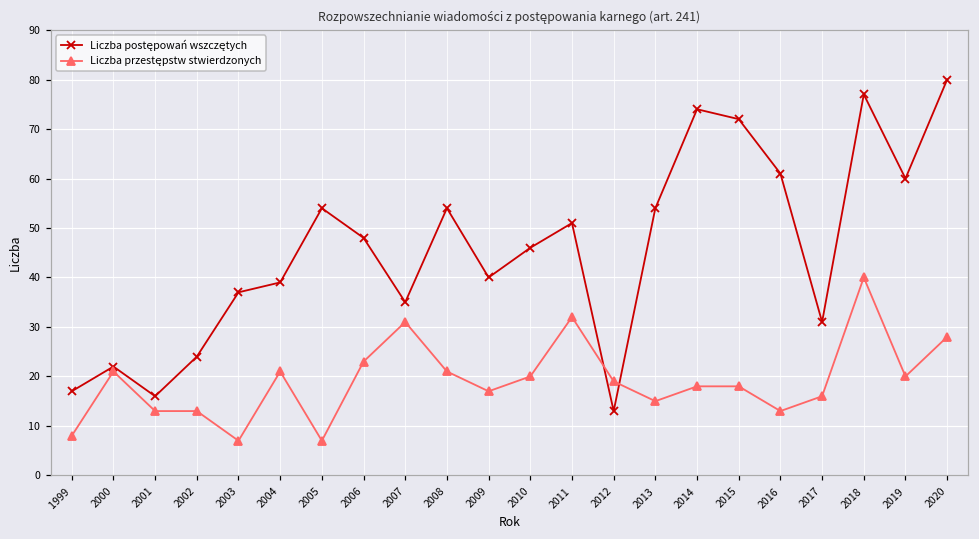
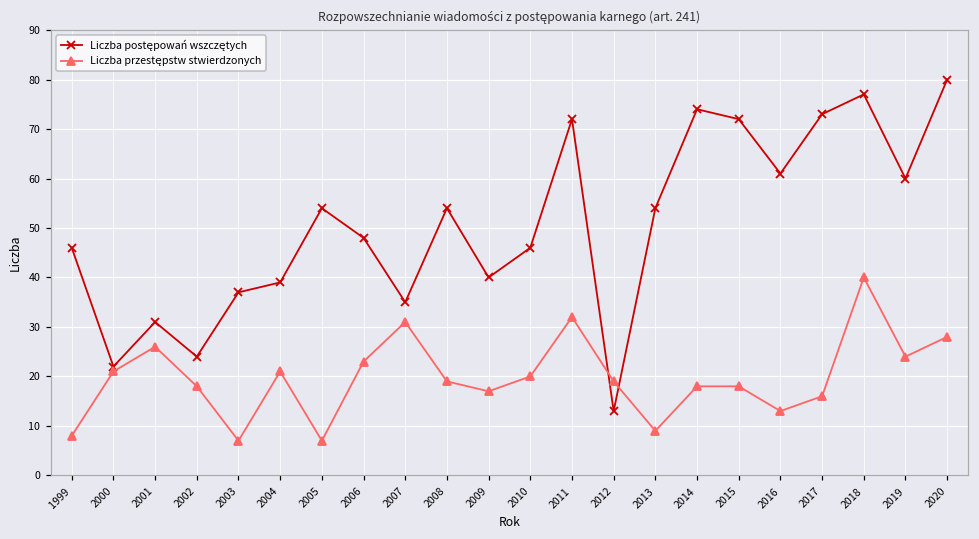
  {
    "Liczba postępowań wszczętych": {
-     "1999": 17,
+     "1999": 46,
      "2000": 22,
-     "2001": 16,
+     "2001": 31,
      "2002": 24,
      "2003": 37,
      "2004": 39,
      "2005": 54,
      "2006": 48,
      "2007": 35,
      "2008": 54,
      "2009": 40,
      "2010": 46,
-     "2011": 51,
+     "2011": 72,
      "2012": 13,
      "2013": 54,
      "2014": 74,
      "2015": 72,
      "2016": 61,
-     "2017": 31,
+     "2017": 73,
      "2018": 77,
      "2019": 60,
      "2020": 80
    },
    "Liczba przestępstw stwierdzonych": {
      "1999": 8,
      "2000": 21,
-     "2001": 13,
-     "2002": 13,
+     "2001": 26,
+     "2002": 18,
      "2003": 7,
      "2004": 21,
      "2005": 7,
      "2006": 23,
      "2007": 31,
-     "2008": 21,
+     "2008": 19,
      "2009": 17,
      "2010": 20,
      "2011": 32,
      "2012": 19,
-     "2013": 15,
+     "2013": 9,
      "2014": 18,
      "2015": 18,
      "2016": 13,
      "2017": 16,
      "2018": 40,
-     "2019": 20,
+     "2019": 24,
      "2020": 28
    }
  }
